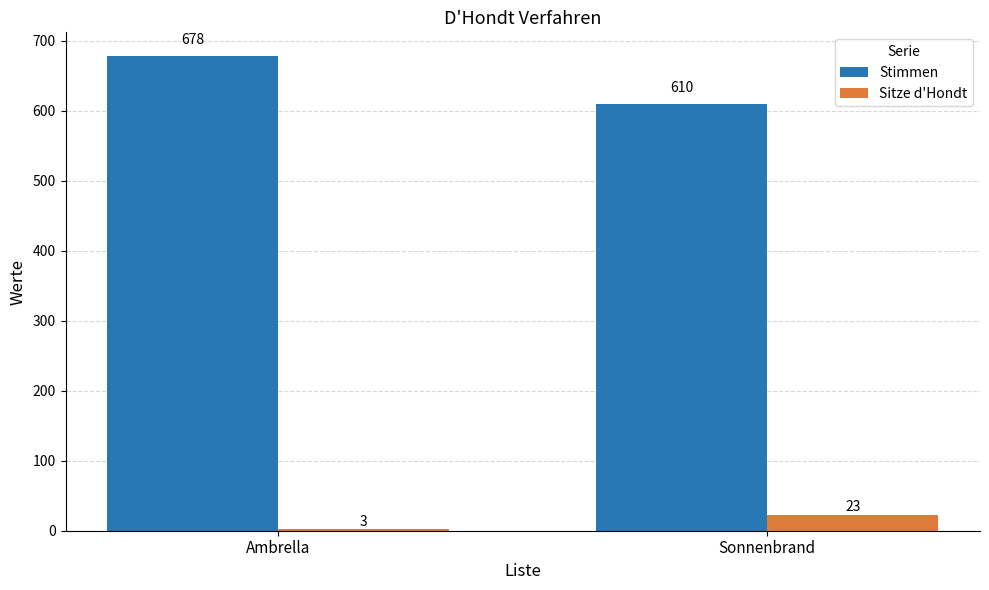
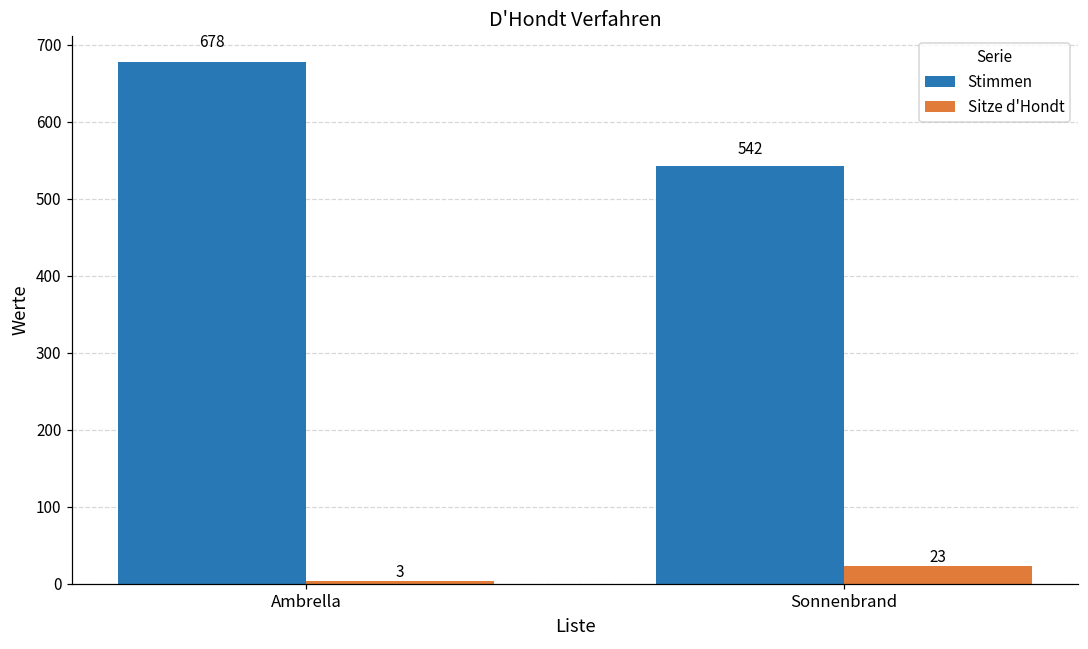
  {
    "Stimmen": {
      "Ambrella": 678,
-     "Sonnenbrand": 610
+     "Sonnenbrand": 542
    },
    "Sitze d'Hondt": {
      "Ambrella": 3,
      "Sonnenbrand": 23
    }
  }
